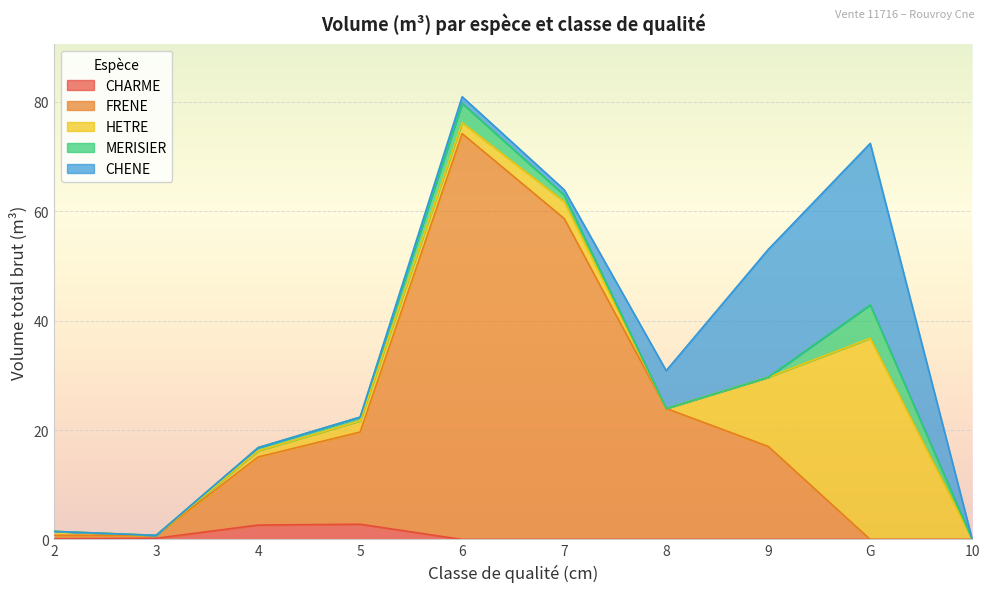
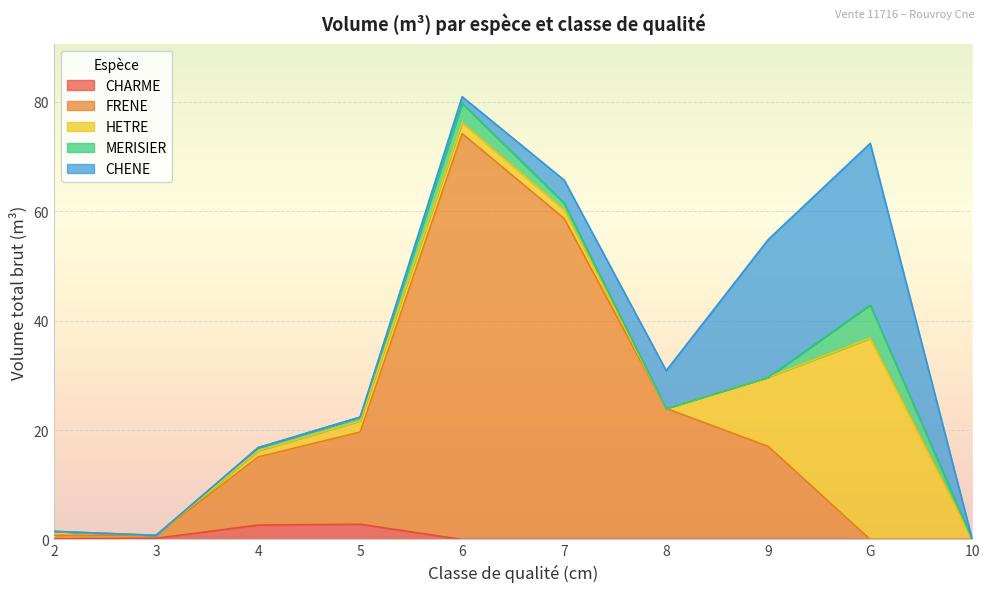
  {
    "HETRE": {
      "4": 1,
      "5": 2,
      "6": 2,
-     "7": 3,
+     "7": 2,
      "G": 37
    },
    "MERISIER": {
      "6": 4,
      "7": 1,
      "G": 6
    },
    "CHENE": {
      "6": 1,
-     "7": 1,
+     "7": 4,
      "8": 7,
-     "9": 23,
+     "9": 25,
      "G": 30
    }
  }
